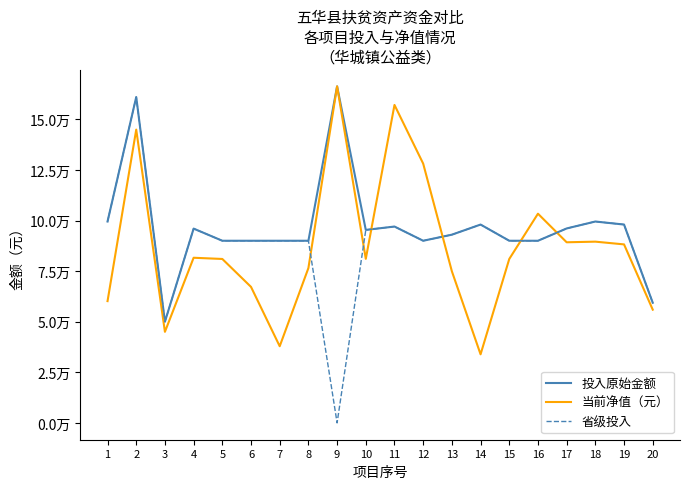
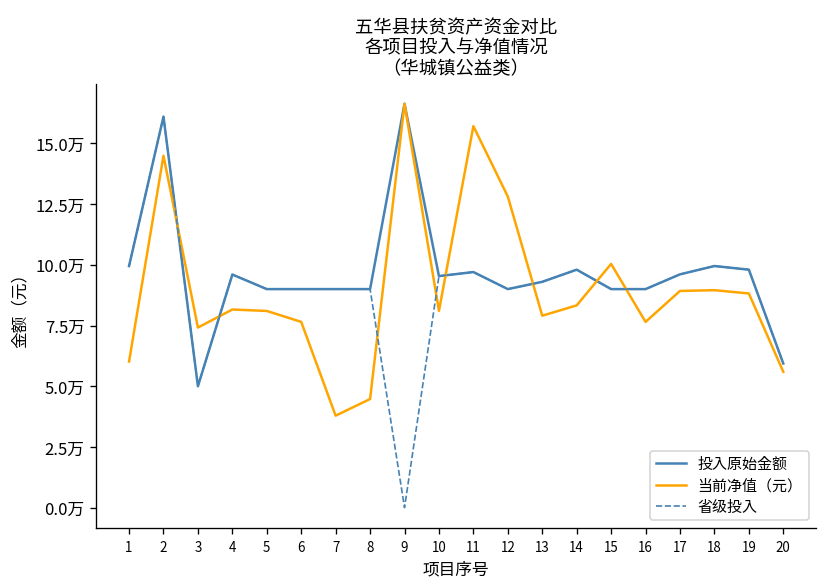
  {
    "当前净值（元）": {
      "1": "6.0万",
      "2": "14.5万",
-     "3": "4.5万",
+     "3": "7.4万",
      "4": "8.2万",
      "5": "8.1万",
-     "6": "6.7万",
+     "6": "7.7万",
      "7": "3.8万",
-     "8": "7.7万",
+     "8": "4.5万",
      "10": "8.1万",
      "11": "15.7万",
      "12": "12.8万",
-     "13": "7.5万",
-     "14": "3.4万",
-     "15": "8.1万",
-     "16": "10.3万",
+     "13": "7.9万",
+     "14": "8.3万",
+     "15": "10.0万",
+     "16": "7.7万",
      "17": "8.9万",
      "18": "9.0万",
      "19": "8.8万",
      "20": "5.6万"
    }
  }
